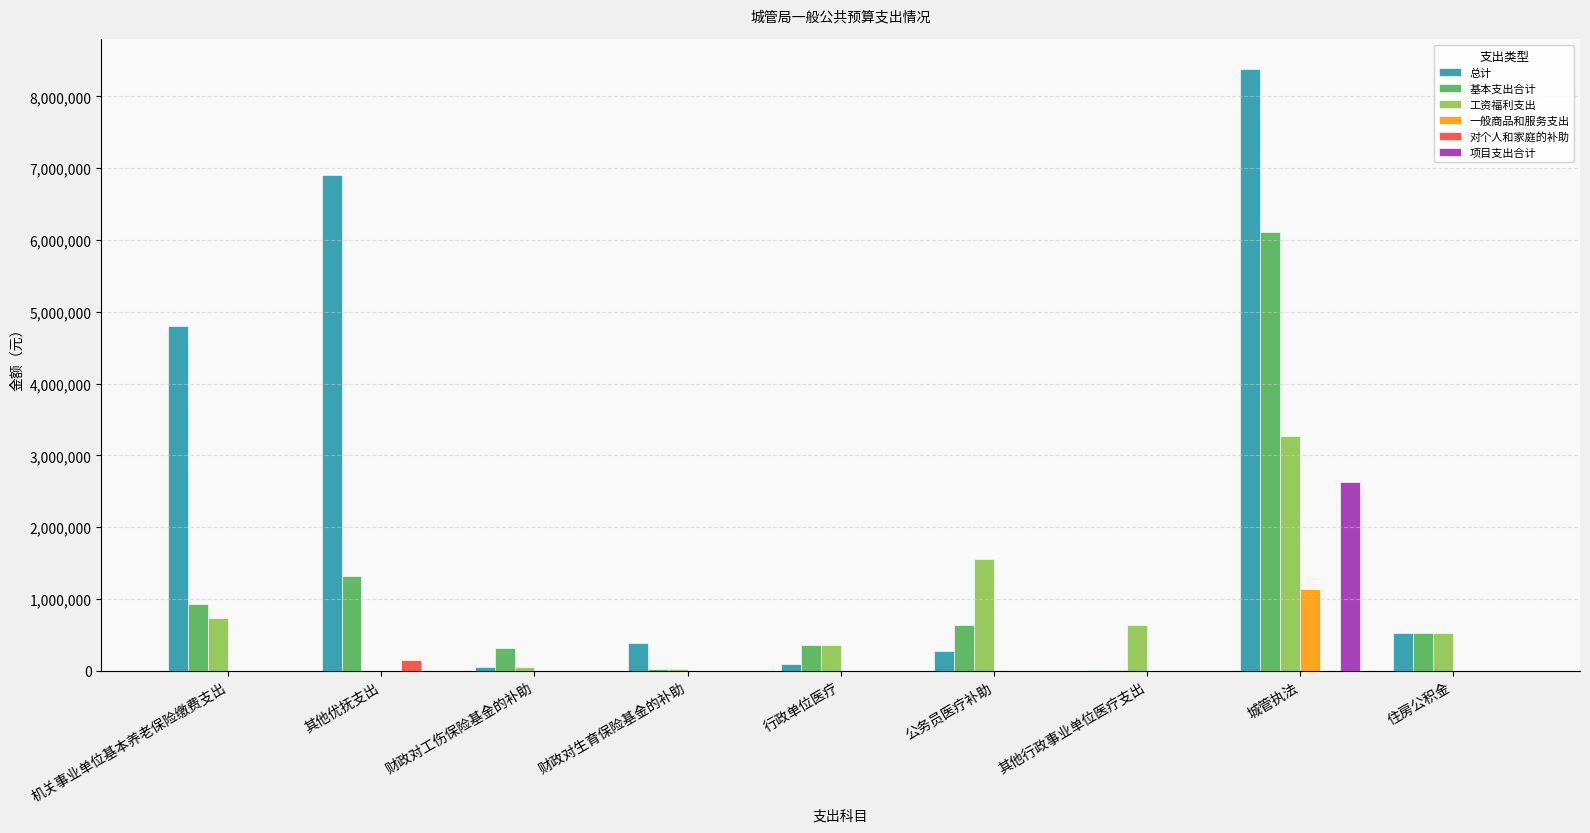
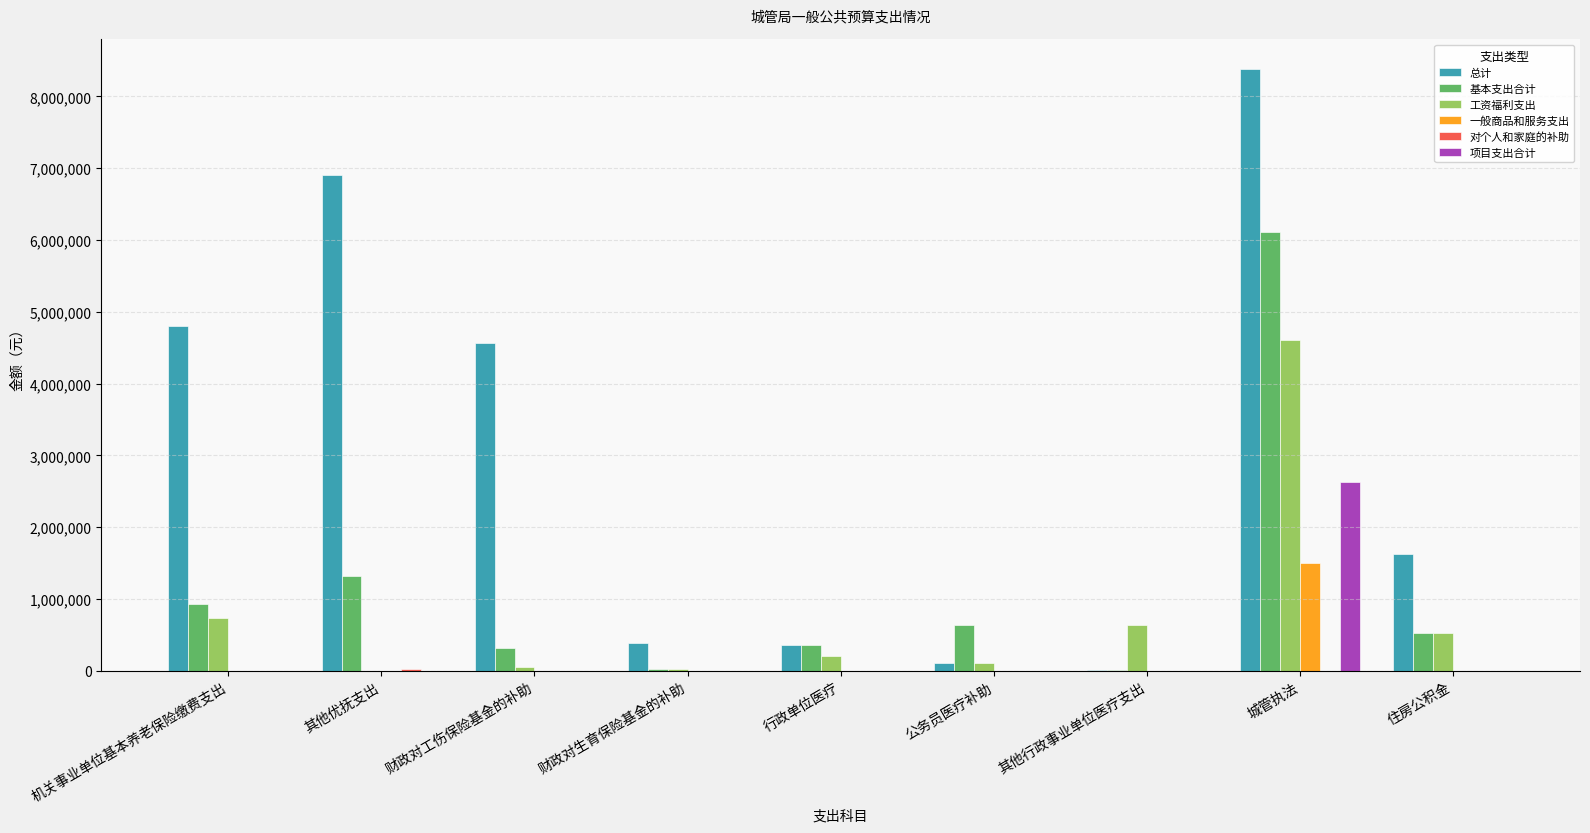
  {
    "总计": {
      "机关事业单位基本养老保险缴费支出": "4,800,000",
      "其他优抚支出": "6,900,000",
-     "财政对工伤保险基金的补助": "0",
+     "财政对工伤保险基金的补助": "4,600,000",
      "财政对生育保险基金的补助": "400,000",
-     "行政单位医疗": "100,000",
-     "公务员医疗补助": "300,000",
+     "行政单位医疗": "400,000",
+     "公务员医疗补助": "100,000",
      "城管执法": "8,400,000",
-     "住房公积金": "500,000"
+     "住房公积金": "1,600,000"
    },
    "基本支出合计": {
      "机关事业单位基本养老保险缴费支出": "900,000",
      "其他优抚支出": "1,300,000",
      "财政对工伤保险基金的补助": "300,000",
      "行政单位医疗": "400,000",
      "公务员医疗补助": "600,000",
      "城管执法": "6,100,000",
      "住房公积金": "500,000"
    },
    "工资福利支出": {
      "机关事业单位基本养老保险缴费支出": "700,000",
      "其他优抚支出": "0",
      "财政对工伤保险基金的补助": "0",
-     "行政单位医疗": "400,000",
-     "公务员医疗补助": "1,500,000",
+     "行政单位医疗": "200,000",
+     "公务员医疗补助": "100,000",
      "其他行政事业单位医疗支出": "600,000",
-     "城管执法": "3,300,000",
+     "城管执法": "4,600,000",
      "住房公积金": "500,000"
    },
    "一般商品和服务支出": {
      "机关事业单位基本养老保险缴费支出": "0",
      "其他优抚支出": "0",
      "财政对工伤保险基金的补助": "0",
      "财政对生育保险基金的补助": "0",
      "行政单位医疗": "0",
      "公务员医疗补助": "0",
      "其他行政事业单位医疗支出": "0",
-     "城管执法": "1,100,000",
+     "城管执法": "1,500,000",
      "住房公积金": "0"
    },
    "对个人和家庭的补助": {
      "机关事业单位基本养老保险缴费支出": "0",
-     "其他优抚支出": "200,000",
+     "其他优抚支出": "0",
      "财政对工伤保险基金的补助": "0",
      "财政对生育保险基金的补助": "0",
      "行政单位医疗": "0",
      "公务员医疗补助": "0",
      "其他行政事业单位医疗支出": "0",
      "城管执法": "0",
      "住房公积金": "0"
    },
    "项目支出合计": {
      "机关事业单位基本养老保险缴费支出": "0",
      "其他优抚支出": "0",
      "财政对工伤保险基金的补助": "0",
      "财政对生育保险基金的补助": "0",
      "行政单位医疗": "0",
      "公务员医疗补助": "0",
      "其他行政事业单位医疗支出": "0",
      "城管执法": "2,600,000",
      "住房公积金": "0"
    }
  }
